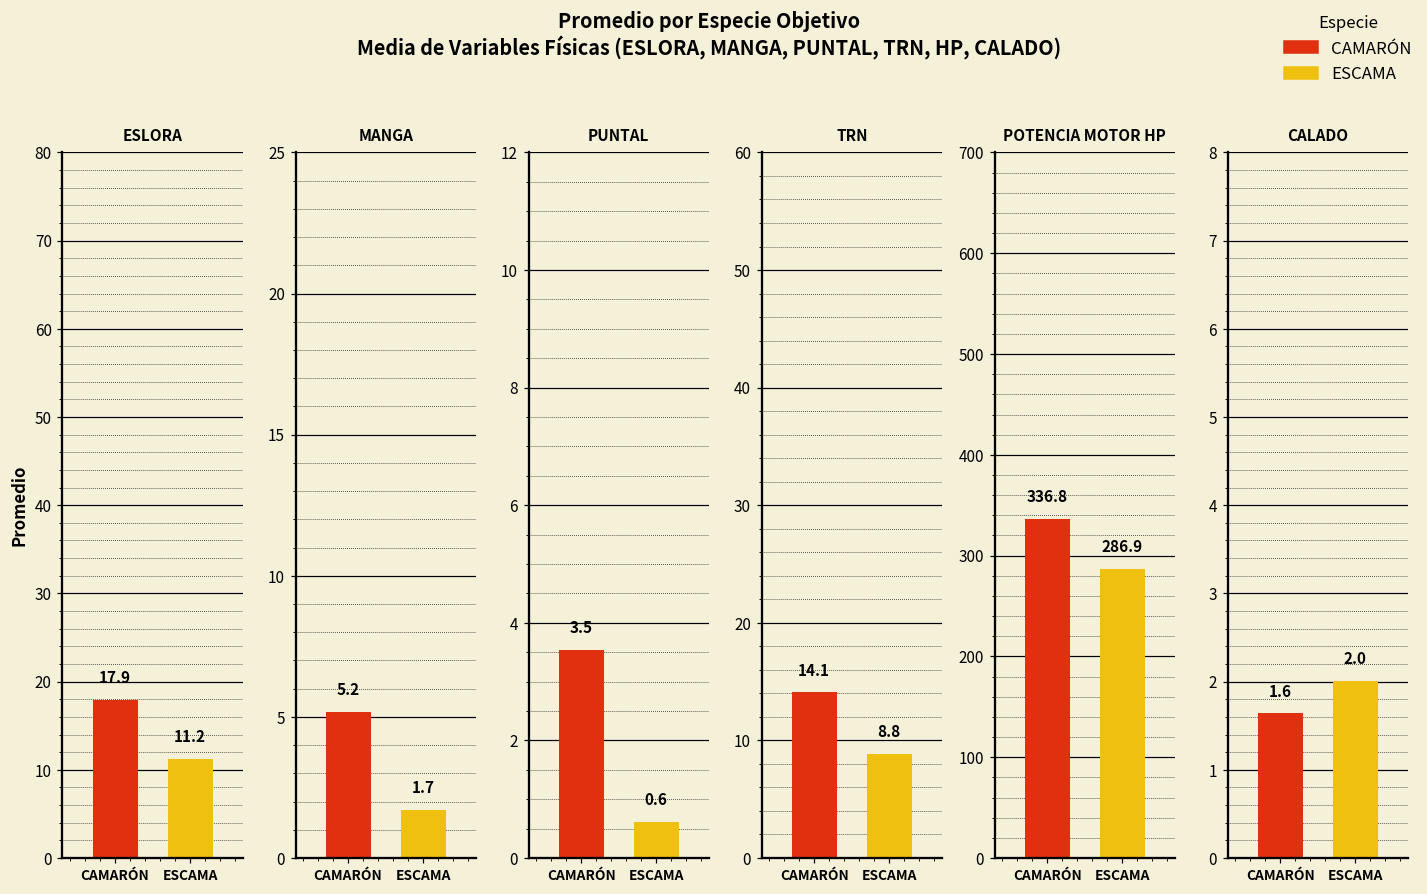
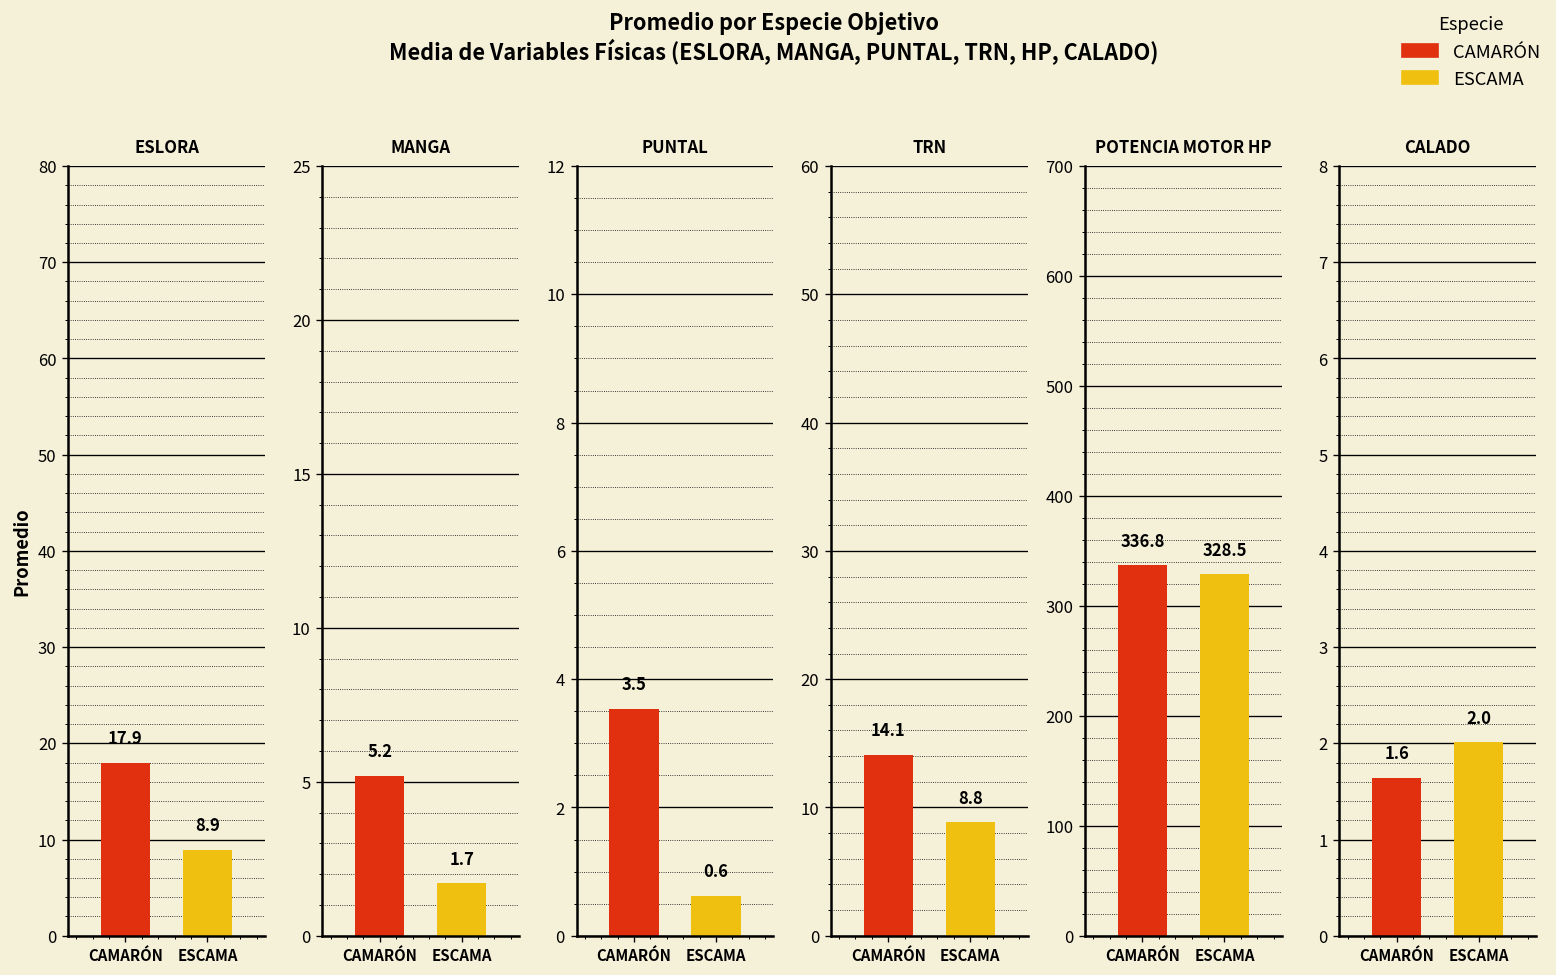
  {
    "ESLORA": {
      "CAMARÓN": 17.9,
-     "ESCAMA": 11.2
+     "ESCAMA": 8.9
    },
    "MANGA": {
      "CAMARÓN": 5.2,
      "ESCAMA": 1.7
    },
    "PUNTAL": {
      "CAMARÓN": 3.5,
      "ESCAMA": 0.6
    },
    "TRN": {
      "CAMARÓN": 14.1,
      "ESCAMA": 8.8
    },
    "POTENCIA MOTOR HP": {
      "CAMARÓN": 336.8,
-     "ESCAMA": 286.9
+     "ESCAMA": 328.5
    },
    "CALADO": {
      "CAMARÓN": 1.6,
      "ESCAMA": 2.0
    }
  }
